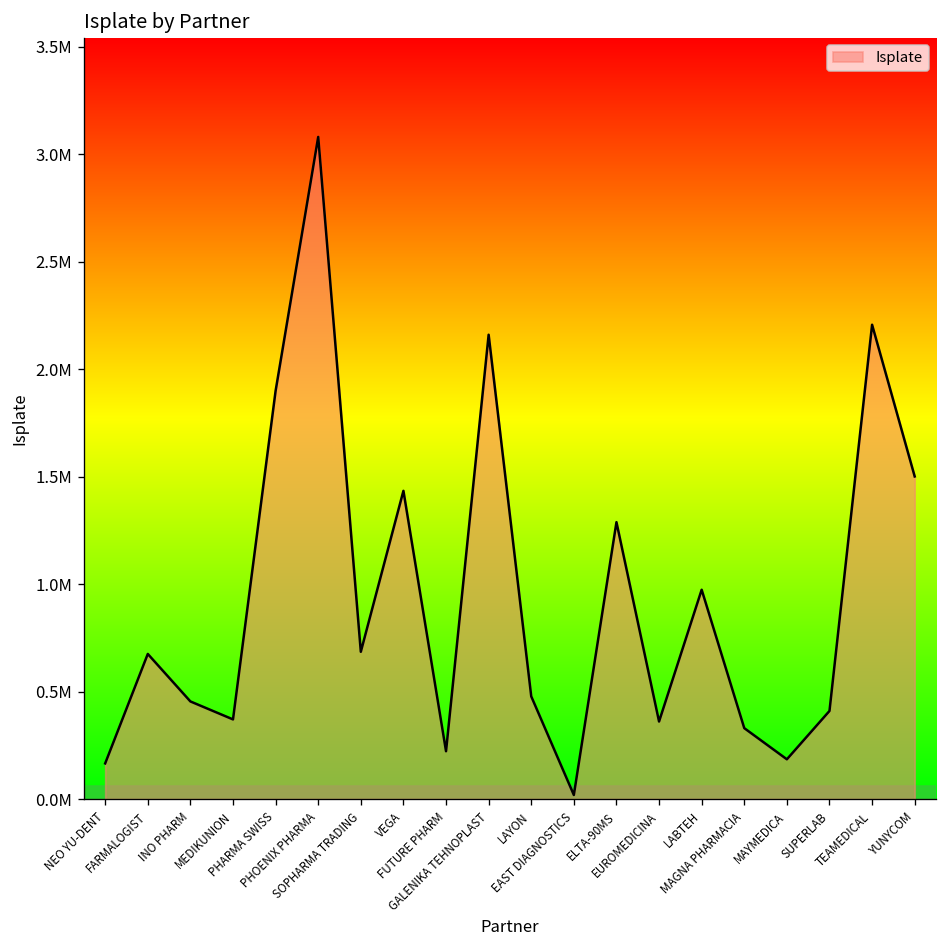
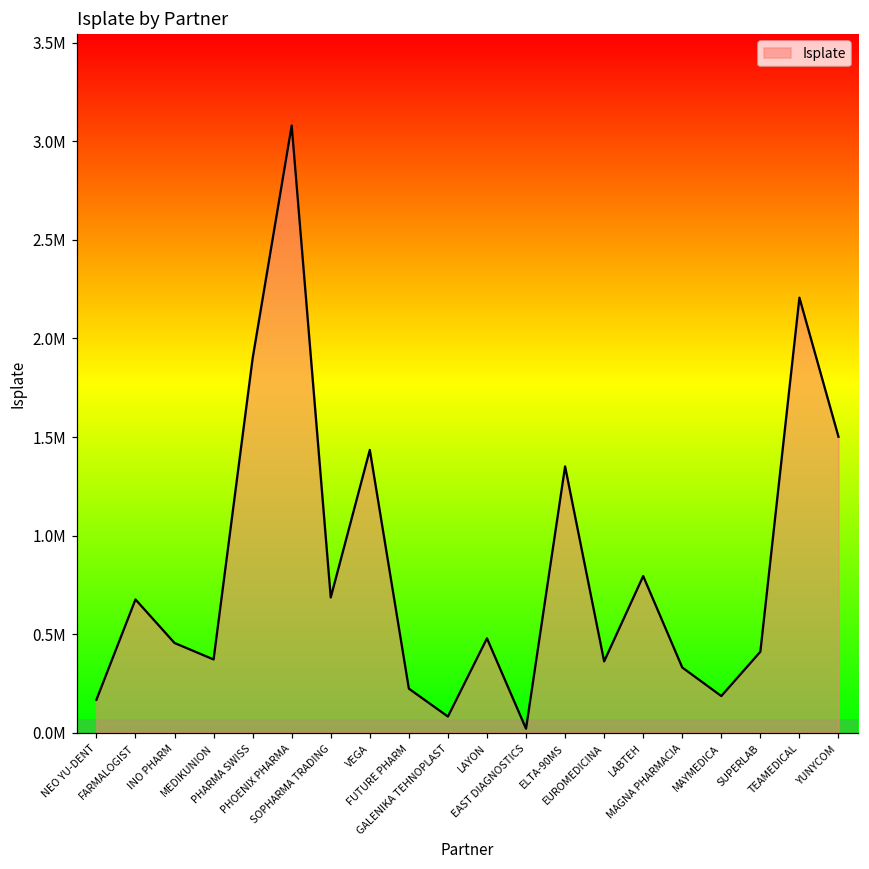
  {
    "NEO YU-DENT": 170000,
    "FARMALOGIST": 680000,
    "INO PHARM": 450000,
    "MEDIKUNION": 370000,
    "PHARMA SWISS": 1900000,
    "PHOENIX PHARMA": 3080000,
    "SOPHARMA TRADING": 690000,
    "VEGA": 1430000,
    "FUTURE PHARM": 220000,
-   "GALENIKA TEHNOPLAST": 2160000,
+   "GALENIKA TEHNOPLAST": 80000,
    "LAYON": 480000,
-   "ELTA-90MS": 1290000,
+   "ELTA-90MS": 1350000,
    "EUROMEDICINA": 360000,
-   "LABTEH": 970000,
+   "LABTEH": 790000,
    "MAGNA PHARMACIA": 330000,
    "MAYMEDICA": 190000,
    "SUPERLAB": 410000,
    "TEAMEDICAL": 2210000,
    "YUNYCOM": 1500000
  }
